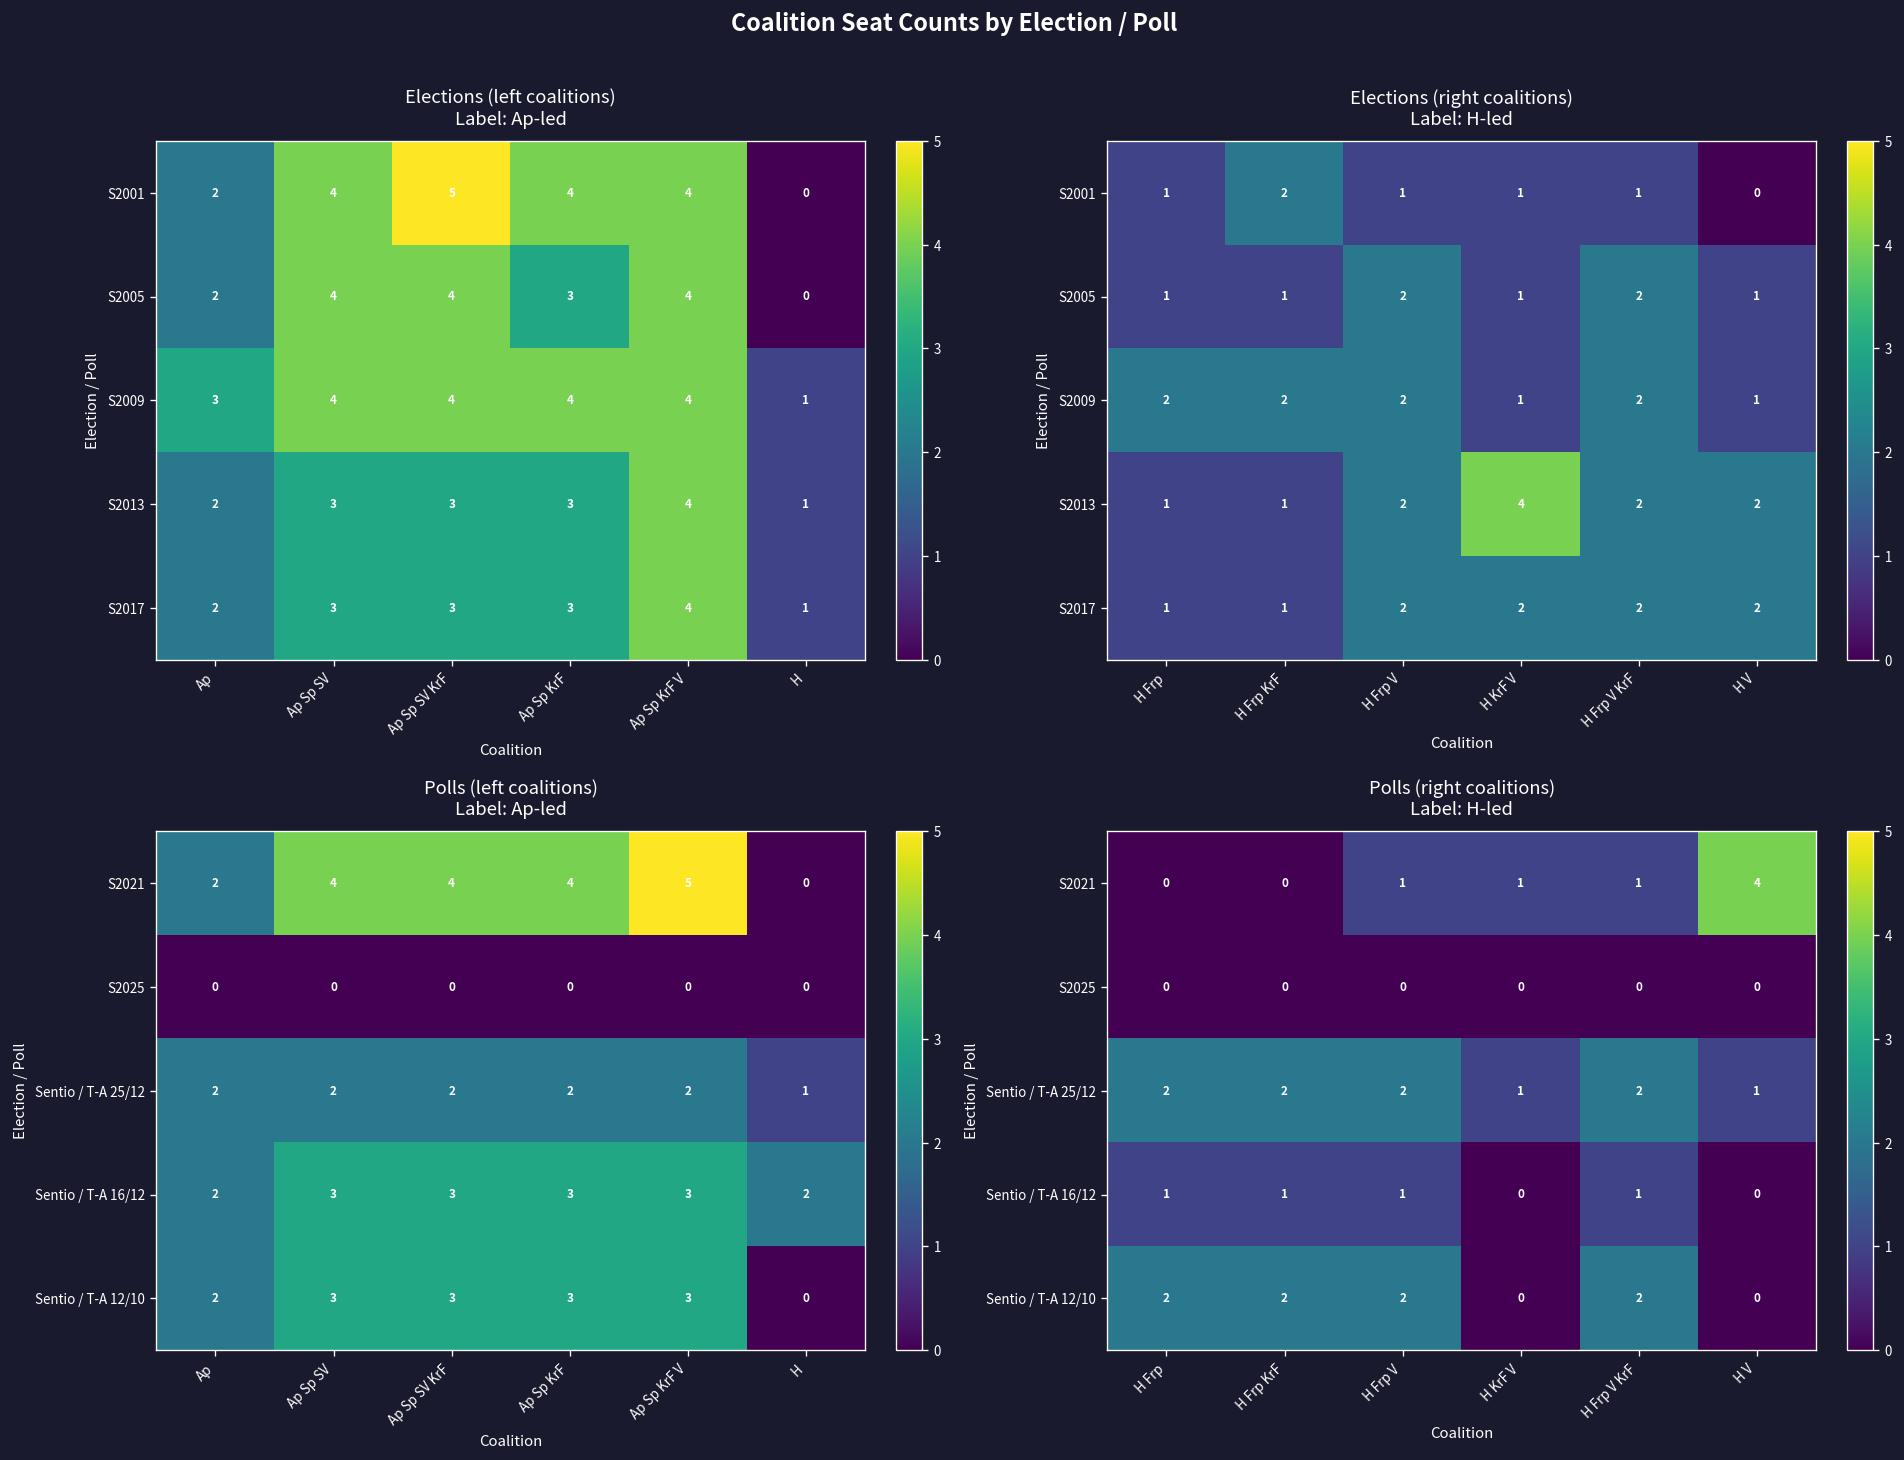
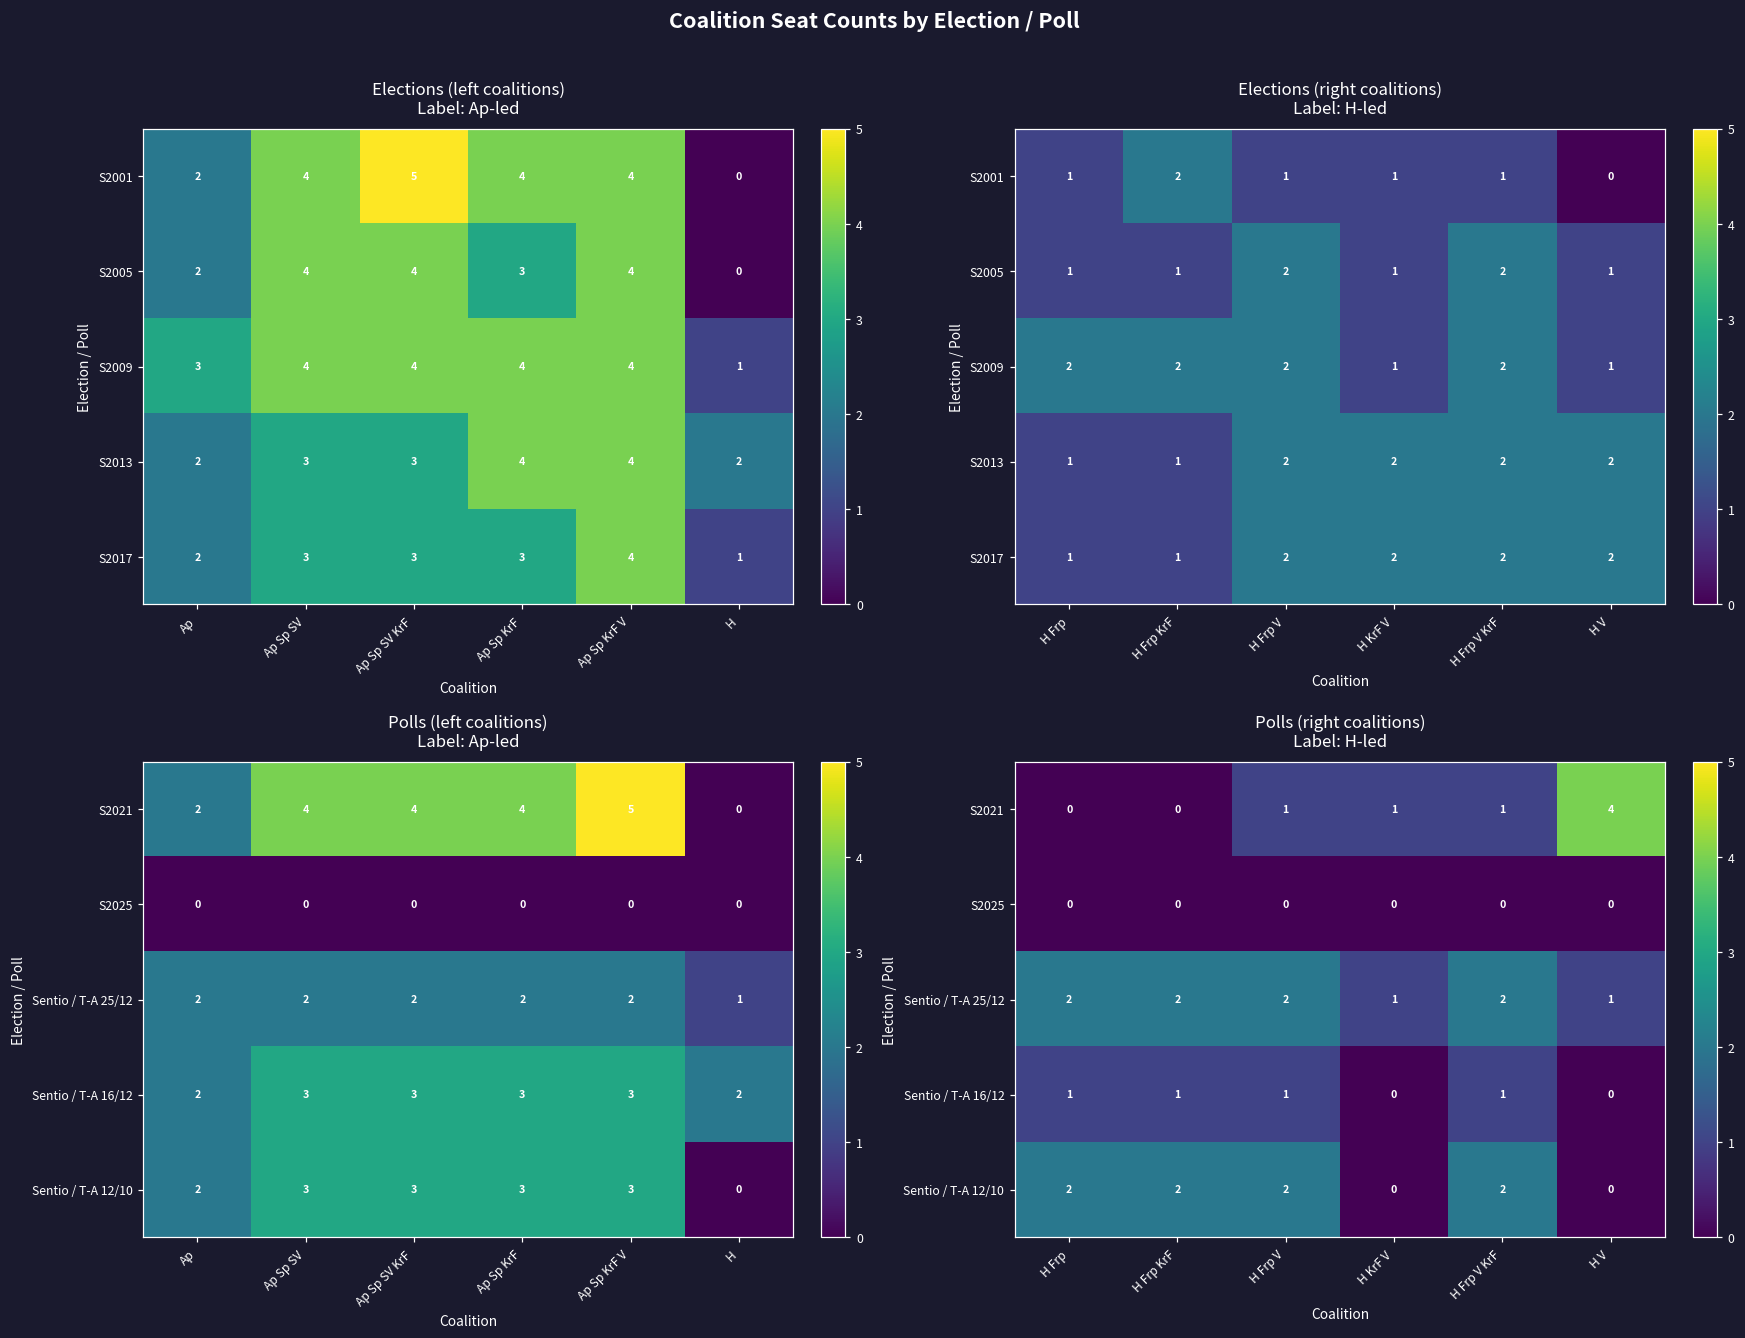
  {
    "Elections (left coalitions) Label: Ap-led": {
      "S2001": {
        "Ap": 2,
        "Ap Sp SV": 4,
        "Ap Sp SV KrF": 5,
        "Ap Sp KrF": 4,
        "Ap Sp KrF V": 4,
        "H": 0
      },
      "S2005": {
        "Ap": 2,
        "Ap Sp SV": 4,
        "Ap Sp SV KrF": 4,
        "Ap Sp KrF": 3,
        "Ap Sp KrF V": 4,
        "H": 0
      },
      "S2009": {
        "Ap": 3,
        "Ap Sp SV": 4,
        "Ap Sp SV KrF": 4,
        "Ap Sp KrF": 4,
        "Ap Sp KrF V": 4,
        "H": 1
      },
      "S2013": {
        "Ap": 2,
        "Ap Sp SV": 3,
        "Ap Sp SV KrF": 3,
-       "Ap Sp KrF": 3,
+       "Ap Sp KrF": 4,
        "Ap Sp KrF V": 4,
-       "H": 1
+       "H": 2
      },
      "S2017": {
        "Ap": 2,
        "Ap Sp SV": 3,
        "Ap Sp SV KrF": 3,
        "Ap Sp KrF": 3,
        "Ap Sp KrF V": 4,
        "H": 1
      }
    },
    "Elections (right coalitions) Label: H-led": {
      "S2001": {
        "H Frp": 1,
        "H Frp KrF": 2,
        "H Frp V": 1,
        "H KrF V": 1,
        "H Frp V KrF": 1,
        "H V": 0
      },
      "S2005": {
        "H Frp": 1,
        "H Frp KrF": 1,
        "H Frp V": 2,
        "H KrF V": 1,
        "H Frp V KrF": 2,
        "H V": 1
      },
      "S2009": {
        "H Frp": 2,
        "H Frp KrF": 2,
        "H Frp V": 2,
        "H KrF V": 1,
        "H Frp V KrF": 2,
        "H V": 1
      },
      "S2013": {
        "H Frp": 1,
        "H Frp KrF": 1,
        "H Frp V": 2,
-       "H KrF V": 4,
+       "H KrF V": 2,
        "H Frp V KrF": 2,
        "H V": 2
      },
      "S2017": {
        "H Frp": 1,
        "H Frp KrF": 1,
        "H Frp V": 2,
        "H KrF V": 2,
        "H Frp V KrF": 2,
        "H V": 2
      }
    },
    "Polls (left coalitions) Label: Ap-led": {
      "S2021": {
        "Ap": 2,
        "Ap Sp SV": 4,
        "Ap Sp SV KrF": 4,
        "Ap Sp KrF": 4,
        "Ap Sp KrF V": 5,
        "H": 0
      },
      "S2025": {
        "Ap": 0,
        "Ap Sp SV": 0,
        "Ap Sp SV KrF": 0,
        "Ap Sp KrF": 0,
        "Ap Sp KrF V": 0,
        "H": 0
      },
      "Sentio / T-A 25/12": {
        "Ap": 2,
        "Ap Sp SV": 2,
        "Ap Sp SV KrF": 2,
        "Ap Sp KrF": 2,
        "Ap Sp KrF V": 2,
        "H": 1
      },
      "Sentio / T-A 16/12": {
        "Ap": 2,
        "Ap Sp SV": 3,
        "Ap Sp SV KrF": 3,
        "Ap Sp KrF": 3,
        "Ap Sp KrF V": 3,
        "H": 2
      },
      "Sentio / T-A 12/10": {
        "Ap": 2,
        "Ap Sp SV": 3,
        "Ap Sp SV KrF": 3,
        "Ap Sp KrF": 3,
        "Ap Sp KrF V": 3,
        "H": 0
      }
    },
    "Polls (right coalitions) Label: H-led": {
      "S2021": {
        "H Frp": 0,
        "H Frp KrF": 0,
        "H Frp V": 1,
        "H KrF V": 1,
        "H Frp V KrF": 1,
        "H V": 4
      },
      "S2025": {
        "H Frp": 0,
        "H Frp KrF": 0,
        "H Frp V": 0,
        "H KrF V": 0,
        "H Frp V KrF": 0,
        "H V": 0
      },
      "Sentio / T-A 25/12": {
        "H Frp": 2,
        "H Frp KrF": 2,
        "H Frp V": 2,
        "H KrF V": 1,
        "H Frp V KrF": 2,
        "H V": 1
      },
      "Sentio / T-A 16/12": {
        "H Frp": 1,
        "H Frp KrF": 1,
        "H Frp V": 1,
        "H KrF V": 0,
        "H Frp V KrF": 1,
        "H V": 0
      },
      "Sentio / T-A 12/10": {
        "H Frp": 2,
        "H Frp KrF": 2,
        "H Frp V": 2,
        "H KrF V": 0,
        "H Frp V KrF": 2,
        "H V": 0
      }
    }
  }
